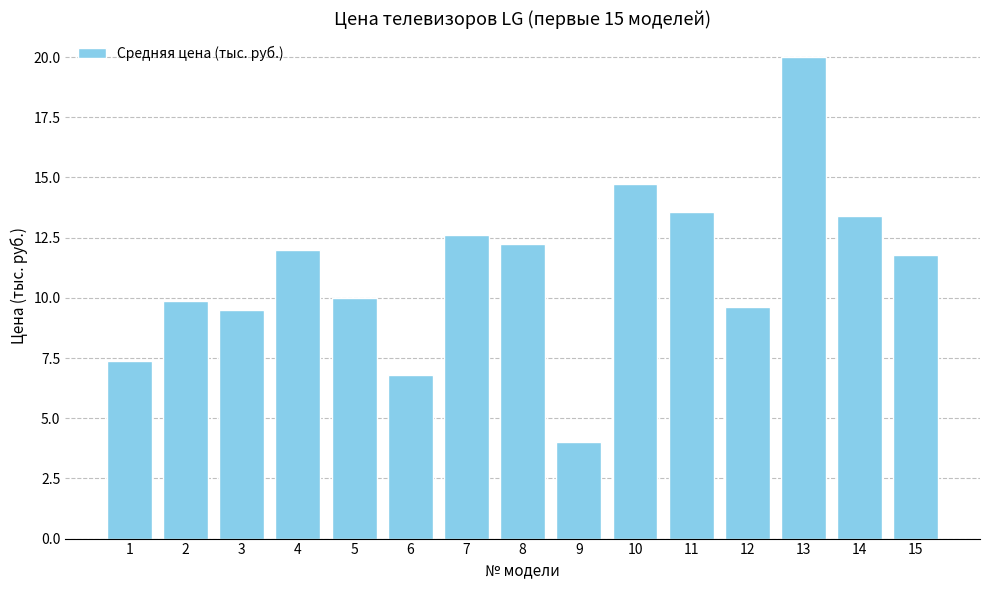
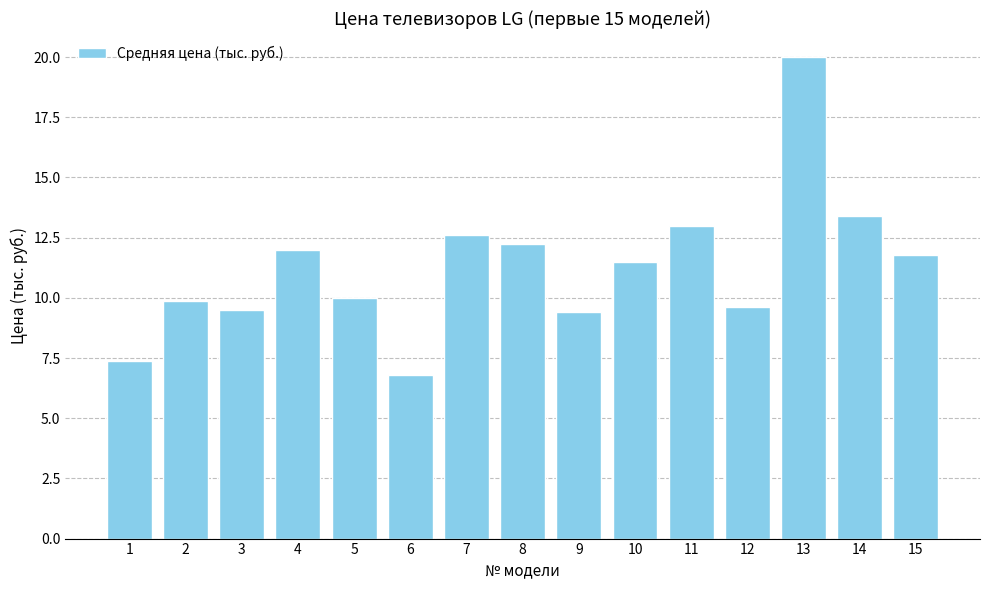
  {
    "1": 7.4,
    "2": 9.9,
    "3": 9.5,
    "4": 12.0,
    "5": 10.0,
    "6": 6.8,
    "7": 12.6,
    "8": 12.3,
-   "9": 4.0,
-   "10": 14.7,
-   "11": 13.6,
+   "9": 9.4,
+   "10": 11.5,
+   "11": 13.0,
    "12": 9.6,
    "13": 20.0,
    "14": 13.4,
    "15": 11.8
  }
